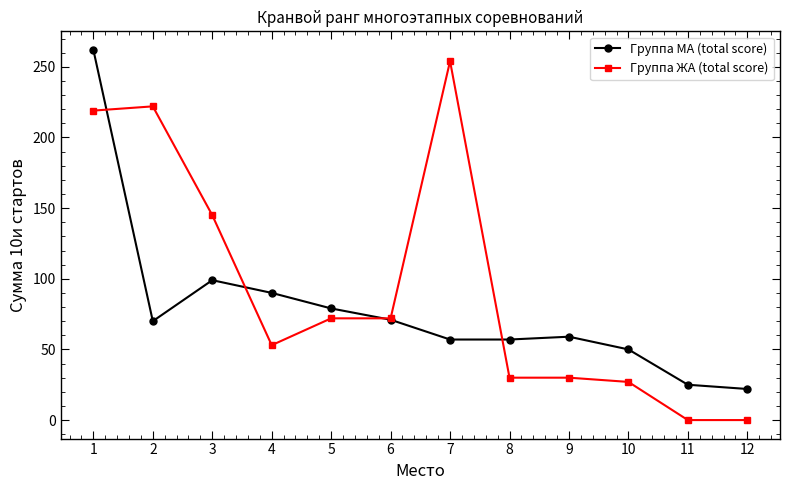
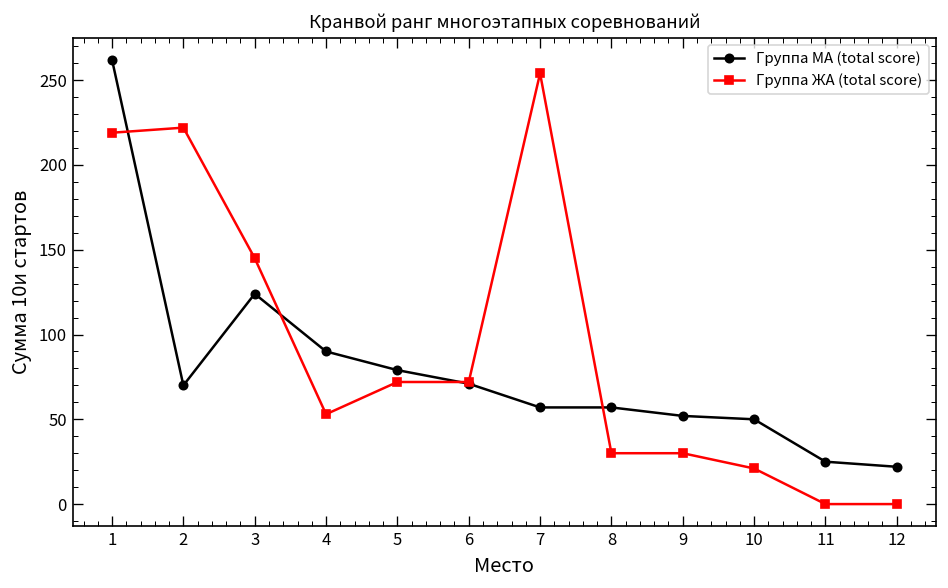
  {
    "Группа МА (total score)": {
      "1": 262,
      "2": 70,
-     "3": 99,
+     "3": 124,
      "4": 90,
      "5": 79,
      "7": 57,
      "8": 57,
-     "9": 59,
+     "9": 52,
      "10": 50,
      "11": 25,
      "12": 22
    },
    "Группа ЖА (total score)": {
      "1": 219,
      "2": 222,
      "3": 145,
      "4": 53,
      "5": 72,
      "7": 254,
      "8": 30,
      "9": 30,
-     "10": 27,
+     "10": 21,
      "11": 0,
      "12": 0
    }
  }
